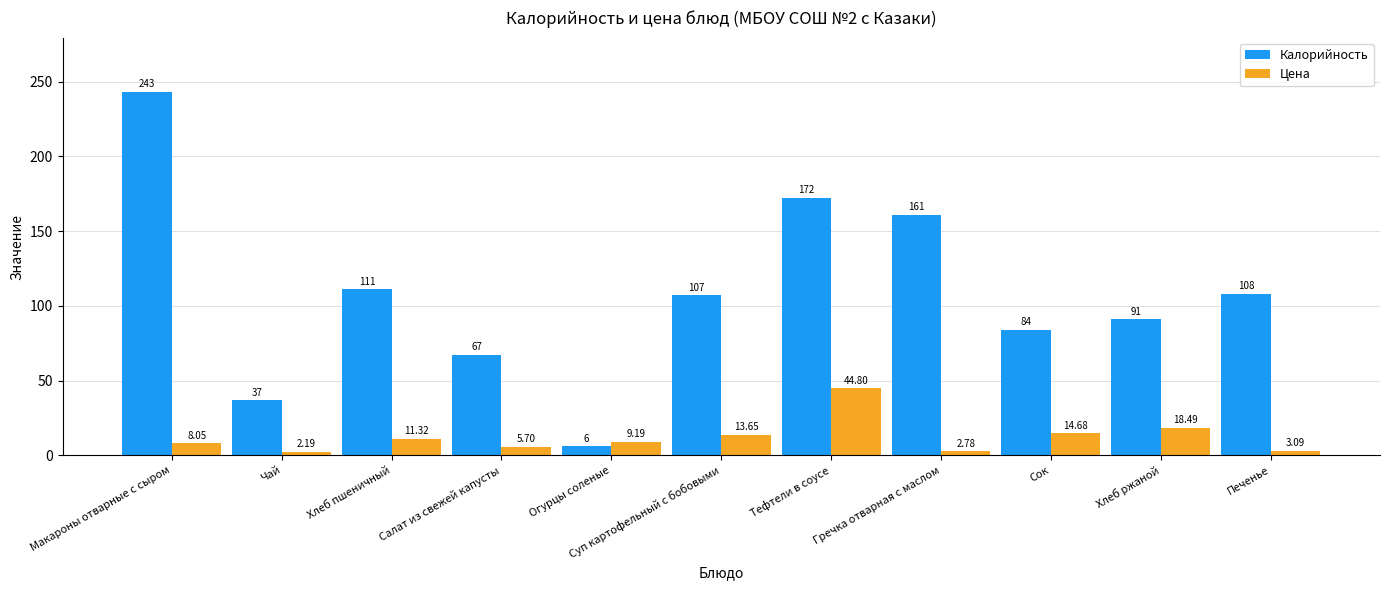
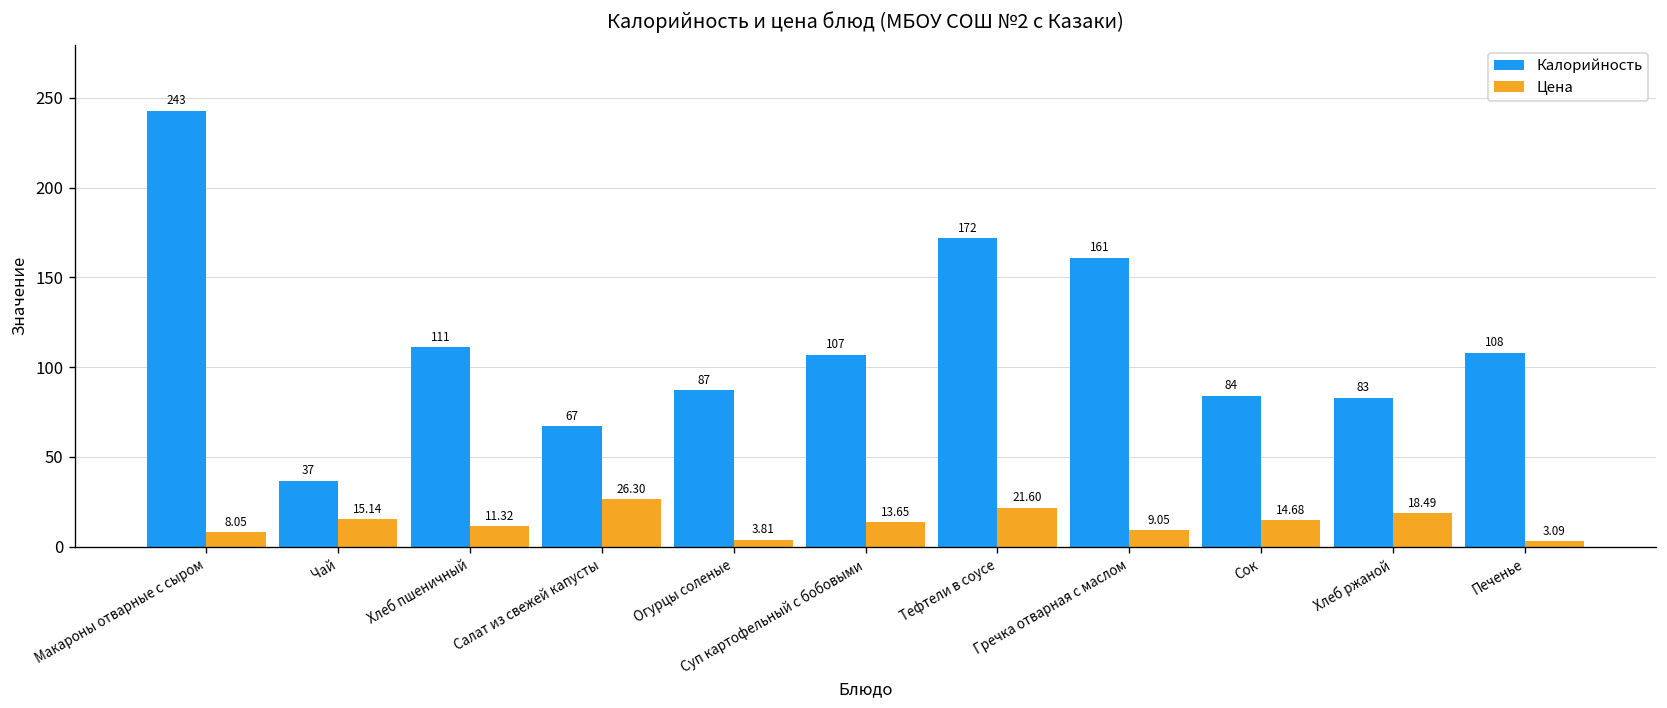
  {
    "Калорийность": {
      "Макароны отварные с сыром": 243,
      "Чай": 37,
      "Хлеб пшеничный": 111,
      "Салат из свежей капусты": 67,
-     "Огурцы соленые": 6,
+     "Огурцы соленые": 87,
      "Суп картофельный с бобовыми": 107,
      "Тефтели в соусе": 172,
      "Гречка отварная с маслом": 161,
      "Сок": 84,
-     "Хлеб ржаной": 91,
+     "Хлеб ржаной": 83,
      "Печенье": 108
    },
    "Цена": {
      "Макароны отварные с сыром": 8.05,
-     "Чай": 2.19,
+     "Чай": 15.14,
      "Хлеб пшеничный": 11.32,
-     "Салат из свежей капусты": 5.70,
-     "Огурцы соленые": 9.19,
+     "Салат из свежей капусты": 26.30,
+     "Огурцы соленые": 3.81,
      "Суп картофельный с бобовыми": 13.65,
-     "Тефтели в соусе": 44.80,
-     "Гречка отварная с маслом": 2.78,
+     "Тефтели в соусе": 21.60,
+     "Гречка отварная с маслом": 9.05,
      "Сок": 14.68,
      "Хлеб ржаной": 18.49,
      "Печенье": 3.09
    }
  }
